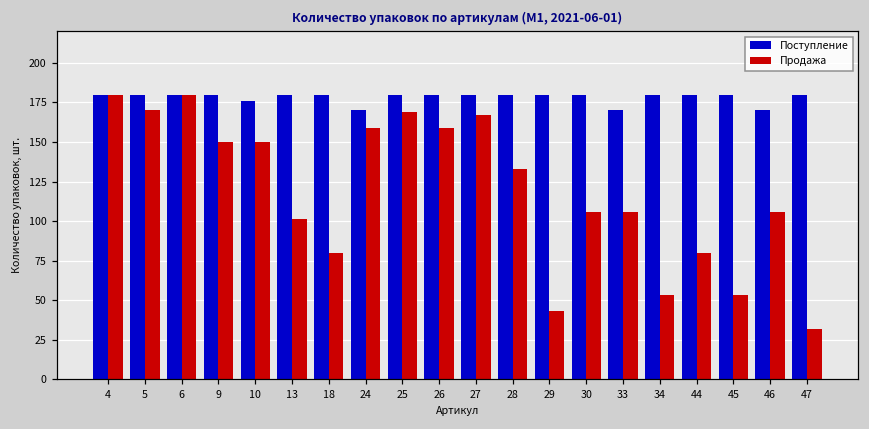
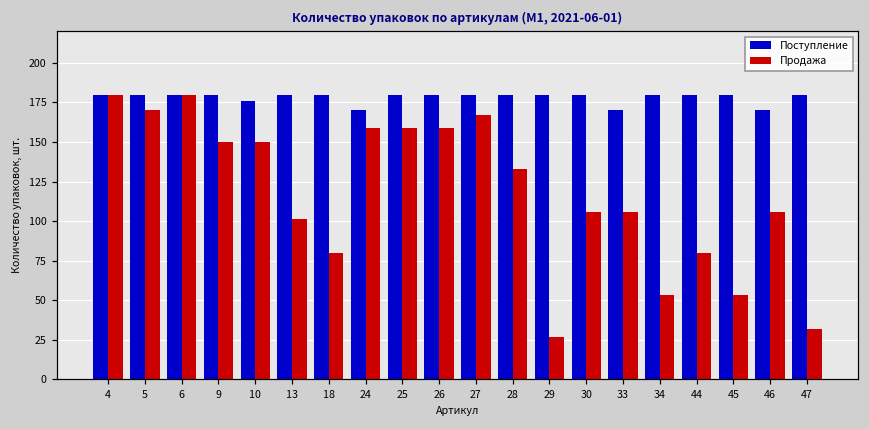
  {
    "Поступление": {
      "4": 180,
      "5": 180,
      "6": 180,
      "9": 180,
      "10": 176,
      "13": 180,
      "18": 180,
      "24": 170,
      "25": 180,
      "26": 180,
      "27": 180,
      "28": 180,
      "29": 180,
      "30": 180,
      "33": 170,
      "34": 180,
      "44": 180,
      "45": 180,
      "46": 170,
      "47": 180
    },
    "Продажа": {
      "4": 180,
      "5": 170,
      "6": 180,
      "9": 150,
      "10": 150,
      "13": 101,
      "18": 80,
      "24": 159,
-     "25": 169,
+     "25": 159,
      "26": 159,
      "27": 167,
      "28": 133,
-     "29": 43,
+     "29": 27,
      "30": 106,
      "33": 106,
      "34": 53,
      "44": 80,
      "45": 53,
      "46": 106,
      "47": 32
    }
  }
